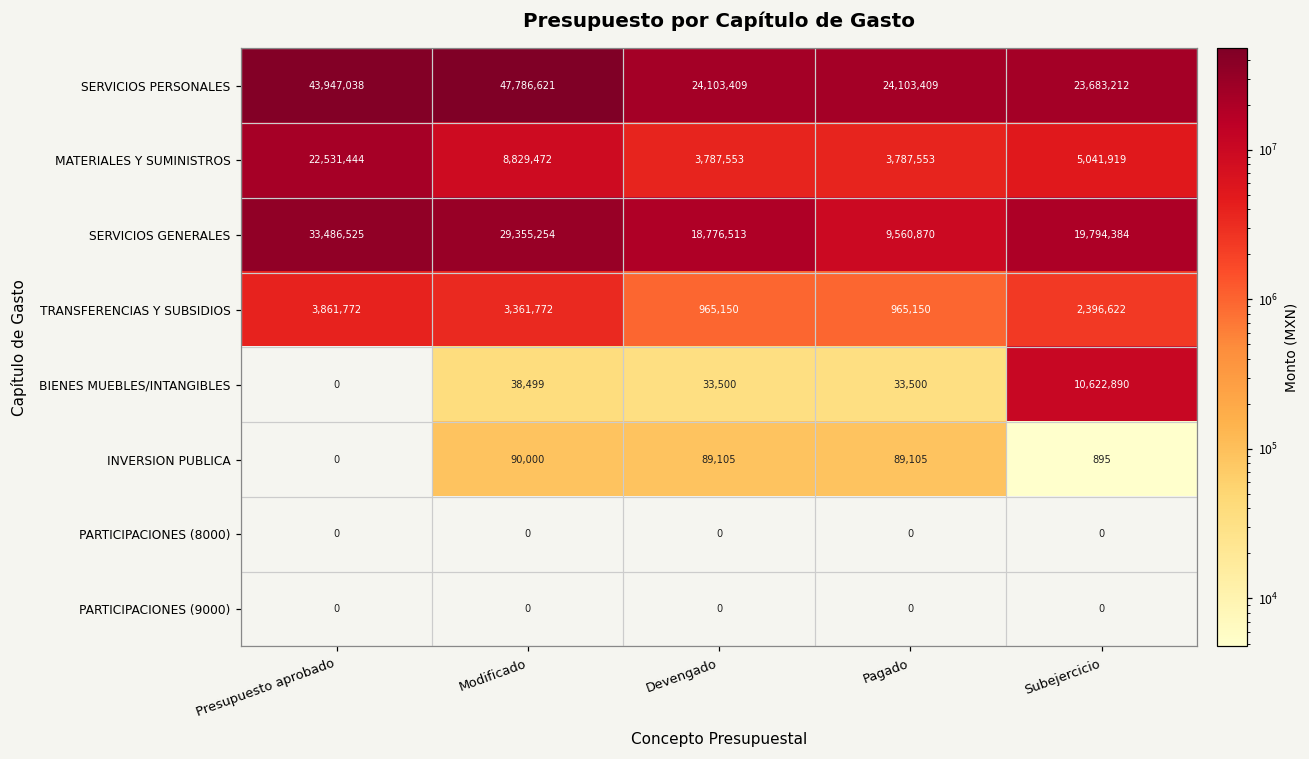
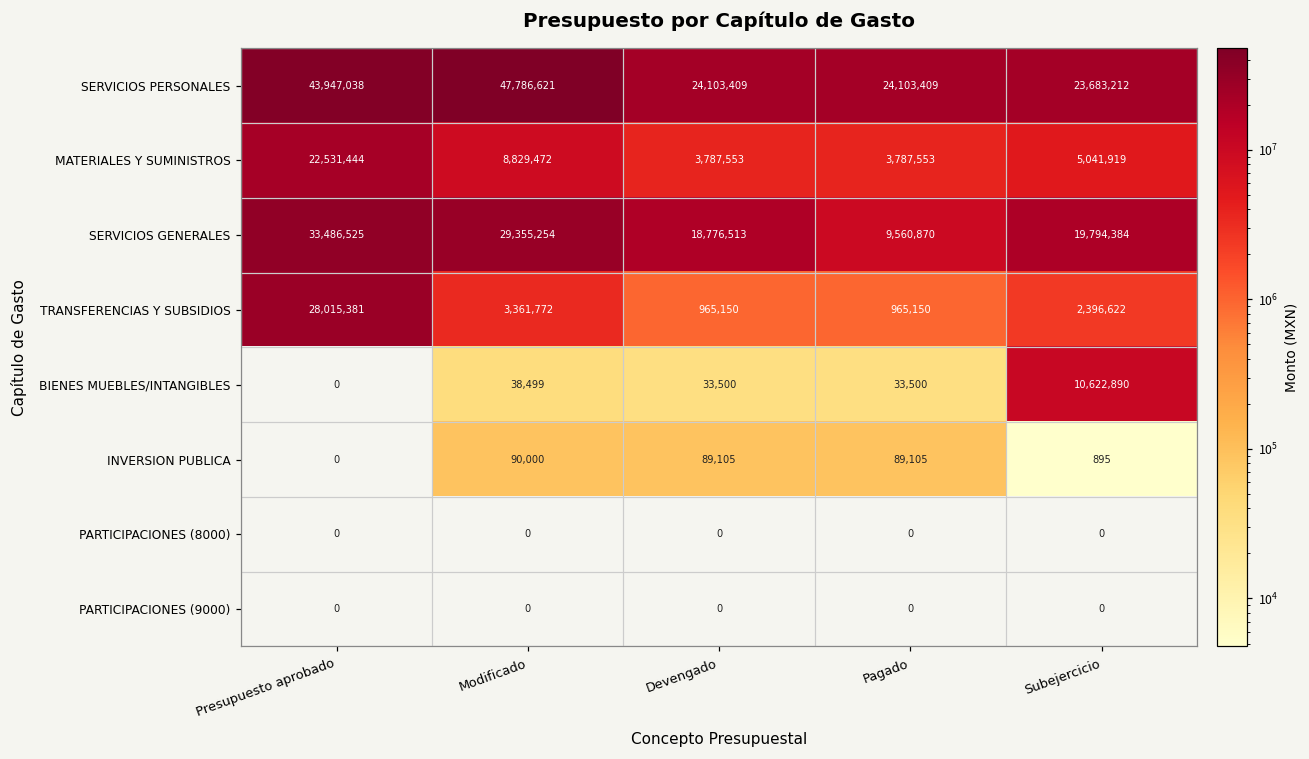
  {
    "SERVICIOS PERSONALES": {
      "Presupuesto aprobado": "43,947,038",
      "Modificado": "47,786,621",
      "Devengado": "24,103,409",
      "Pagado": "24,103,409",
      "Subejercicio": "23,683,212"
    },
    "MATERIALES Y SUMINISTROS": {
      "Presupuesto aprobado": "22,531,444",
      "Modificado": "8,829,472",
      "Devengado": "3,787,553",
      "Pagado": "3,787,553",
      "Subejercicio": "5,041,919"
    },
    "SERVICIOS GENERALES": {
      "Presupuesto aprobado": "33,486,525",
      "Modificado": "29,355,254",
      "Devengado": "18,776,513",
      "Pagado": "9,560,870",
      "Subejercicio": "19,794,384"
    },
    "TRANSFERENCIAS Y SUBSIDIOS": {
-     "Presupuesto aprobado": "3,861,772",
+     "Presupuesto aprobado": "28,015,381",
      "Modificado": "3,361,772",
      "Devengado": "965,150",
      "Pagado": "965,150",
      "Subejercicio": "2,396,622"
    },
    "BIENES MUEBLES/INTANGIBLES": {
      "Presupuesto aprobado": "0",
      "Modificado": "38,499",
      "Devengado": "33,500",
      "Pagado": "33,500",
      "Subejercicio": "10,622,890"
    },
    "INVERSION PUBLICA": {
      "Presupuesto aprobado": "0",
      "Modificado": "90,000",
      "Devengado": "89,105",
      "Pagado": "89,105",
      "Subejercicio": "895"
    },
    "PARTICIPACIONES (8000)": {
      "Presupuesto aprobado": "0",
      "Modificado": "0",
      "Devengado": "0",
      "Pagado": "0",
      "Subejercicio": "0"
    },
    "PARTICIPACIONES (9000)": {
      "Presupuesto aprobado": "0",
      "Modificado": "0",
      "Devengado": "0",
      "Pagado": "0",
      "Subejercicio": "0"
    }
  }
